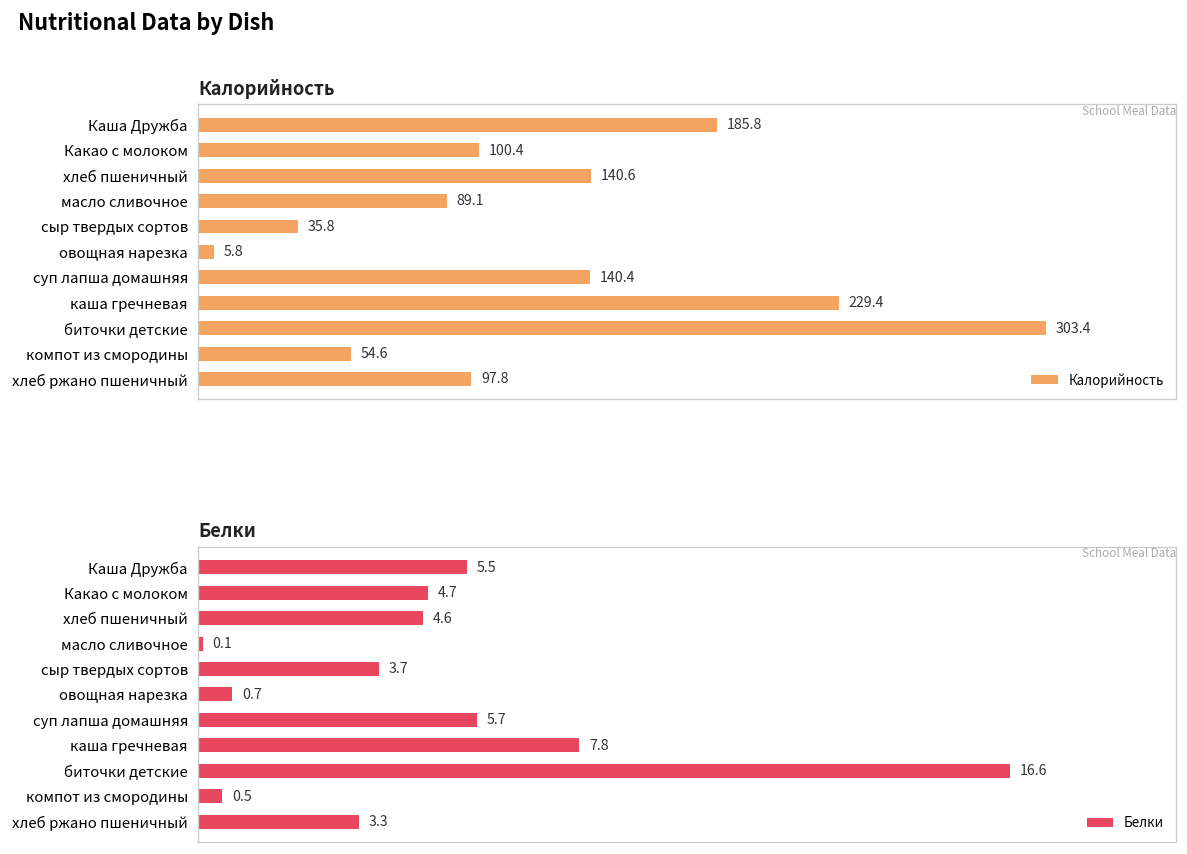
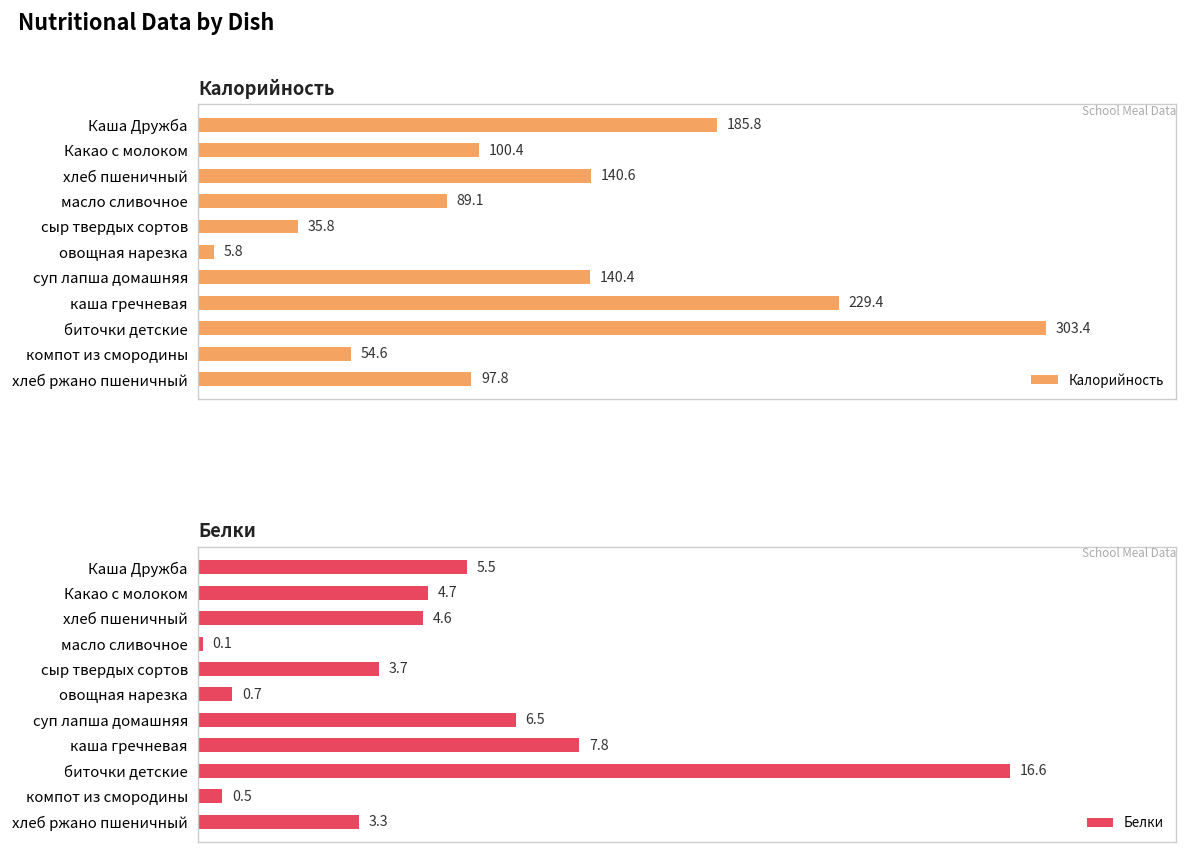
  {
    "Калорийность": {
      "Каша Дружба": 185.8,
      "Какао с молоком": 100.4,
      "хлеб пшеничный": 140.6,
      "масло сливочное": 89.1,
      "сыр твердых сортов": 35.8,
      "овощная нарезка": 5.8,
      "суп лапша домашняя": 140.4,
      "каша гречневая": 229.4,
      "биточки детские": 303.4,
      "компот из смородины": 54.6,
      "хлеб ржано пшеничный": 97.8
    },
    "Белки": {
      "Каша Дружба": 5.5,
      "Какао с молоком": 4.7,
      "хлеб пшеничный": 4.6,
      "масло сливочное": 0.1,
      "сыр твердых сортов": 3.7,
      "овощная нарезка": 0.7,
-     "суп лапша домашняя": 5.7,
+     "суп лапша домашняя": 6.5,
      "каша гречневая": 7.8,
      "биточки детские": 16.6,
      "компот из смородины": 0.5,
      "хлеб ржано пшеничный": 3.3
    }
  }
